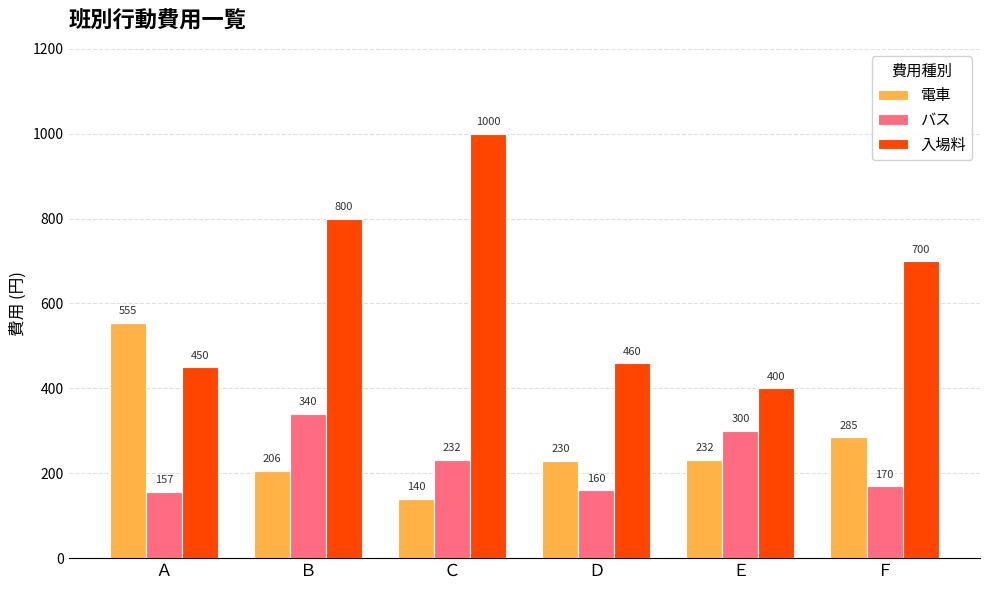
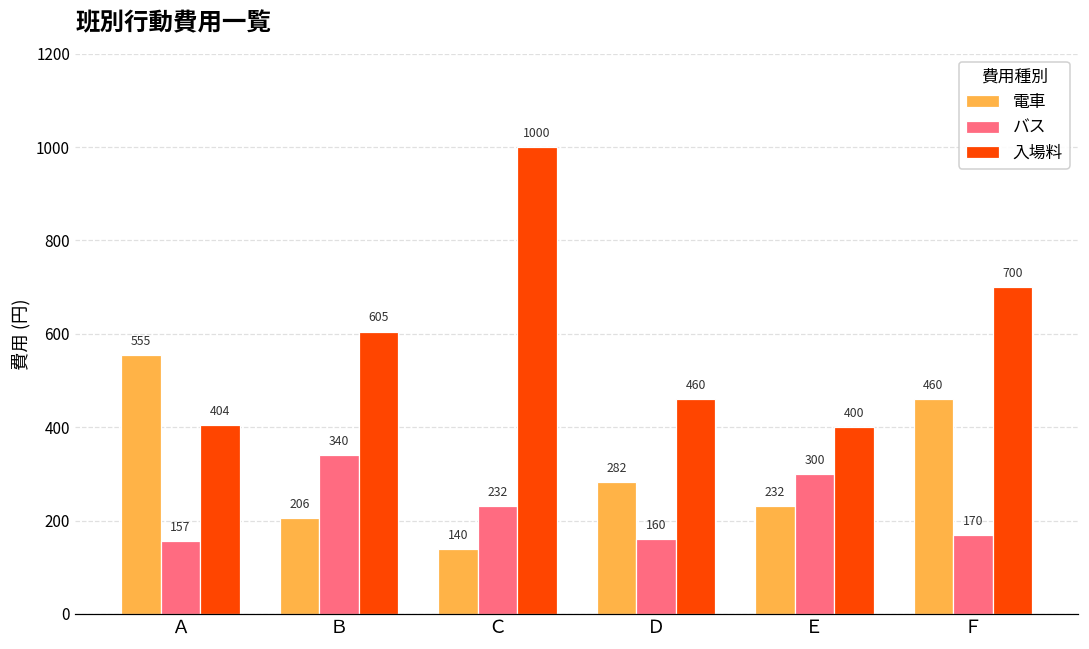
  {
    "電車": {
      "Ａ": 555,
      "Ｂ": 206,
      "Ｃ": 140,
-     "Ｄ": 230,
+     "Ｄ": 282,
      "Ｅ": 232,
-     "Ｆ": 285
+     "Ｆ": 460
    },
    "バス": {
      "Ａ": 157,
      "Ｂ": 340,
      "Ｃ": 232,
      "Ｄ": 160,
      "Ｅ": 300,
      "Ｆ": 170
    },
    "入場料": {
-     "Ａ": 450,
-     "Ｂ": 800,
+     "Ａ": 404,
+     "Ｂ": 605,
      "Ｃ": 1000,
      "Ｄ": 460,
      "Ｅ": 400,
      "Ｆ": 700
    }
  }
